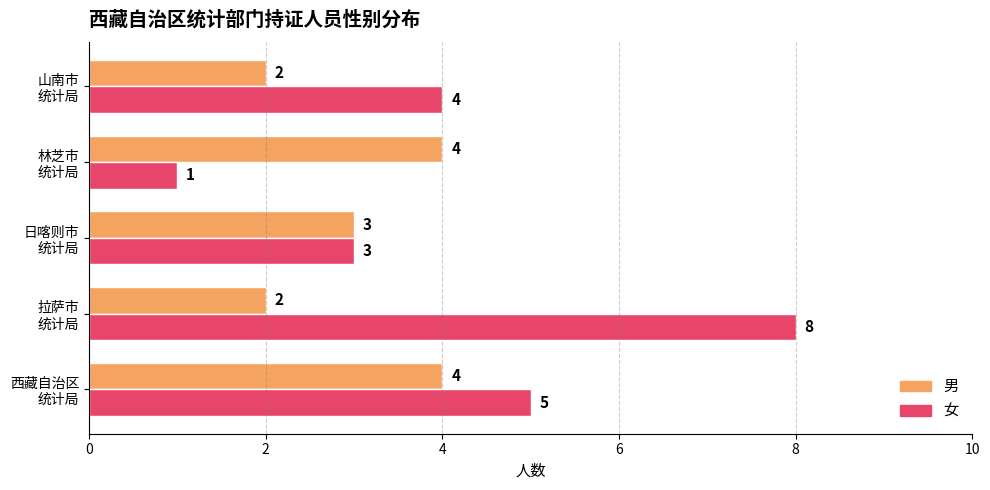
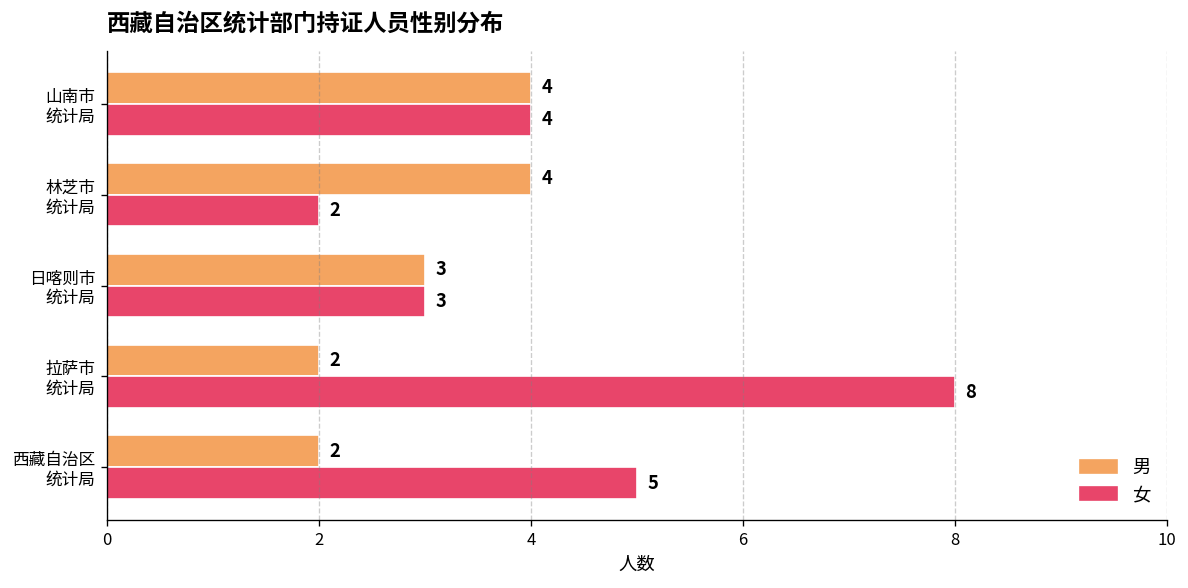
  {
    "男": {
-     "山南市 统计局": 2,
+     "山南市 统计局": 4,
      "林芝市 统计局": 4,
      "日喀则市 统计局": 3,
      "拉萨市 统计局": 2,
-     "西藏自治区 统计局": 4
+     "西藏自治区 统计局": 2
    },
    "女": {
      "山南市 统计局": 4,
-     "林芝市 统计局": 1,
+     "林芝市 统计局": 2,
      "日喀则市 统计局": 3,
      "拉萨市 统计局": 8,
      "西藏自治区 统计局": 5
    }
  }
